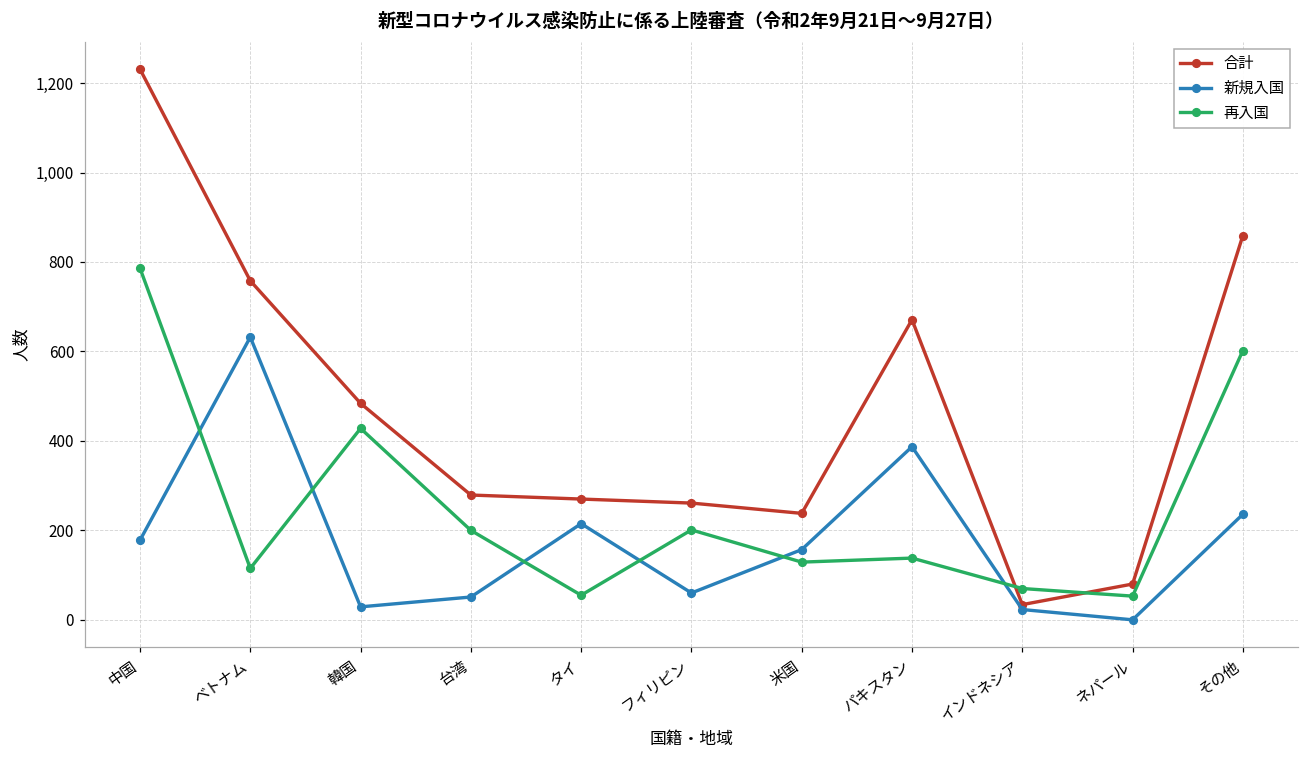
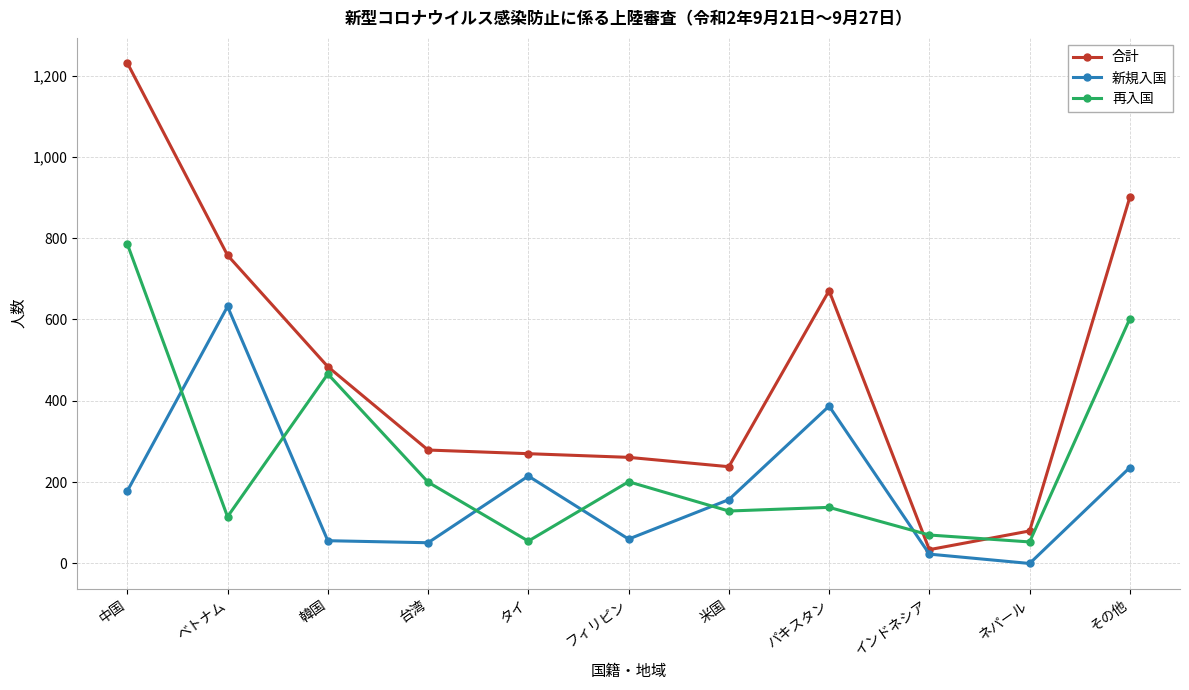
  {
    "合計": {
      "中国": "1,230",
      "ベトナム": "760",
      "韓国": "480",
      "台湾": "280",
      "タイ": "270",
      "フィリピン": "260",
      "米国": "240",
      "パキスタン": "670",
      "インドネシア": "30",
      "ネパール": "80",
-     "その他": "860"
+     "その他": "900"
    },
    "新規入国": {
      "中国": "180",
      "ベトナム": "630",
-     "韓国": "30",
+     "韓国": "60",
      "台湾": "50",
      "タイ": "220",
      "フィリピン": "60",
      "米国": "160",
      "パキスタン": "390",
      "インドネシア": "20",
      "ネパール": "0",
      "その他": "240"
    },
    "再入国": {
      "中国": "790",
      "ベトナム": "120",
-     "韓国": "430",
+     "韓国": "470",
      "台湾": "200",
      "タイ": "60",
      "フィリピン": "200",
      "米国": "130",
      "パキスタン": "140",
      "インドネシア": "70",
      "ネパール": "50",
      "その他": "600"
    }
  }
